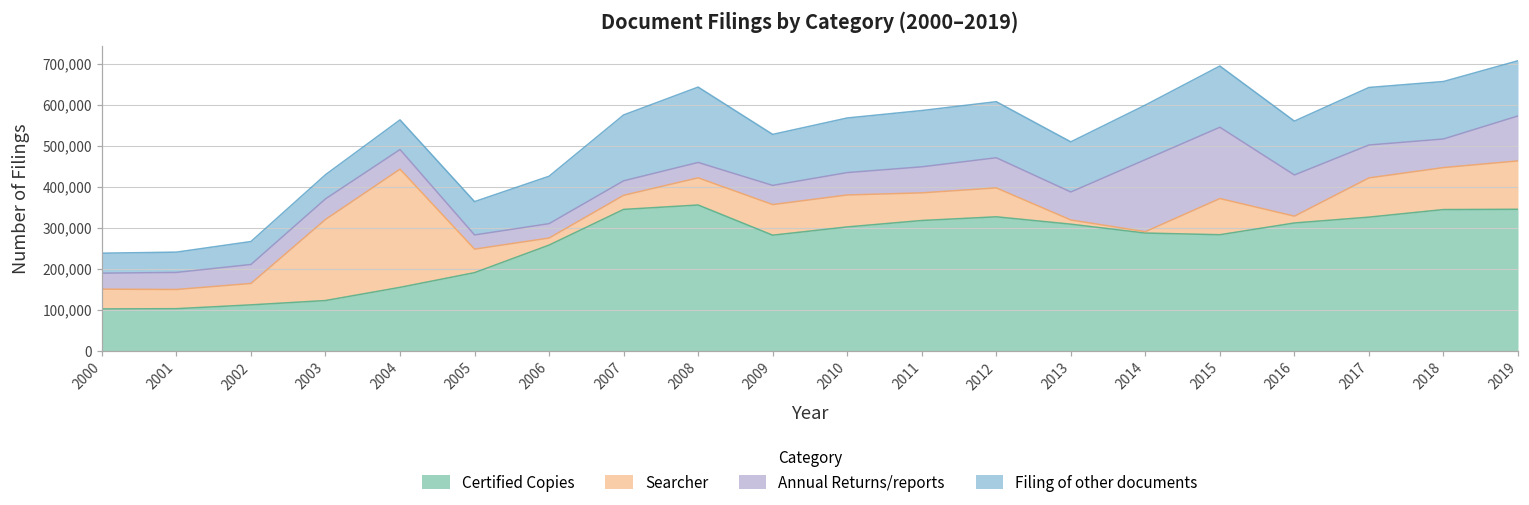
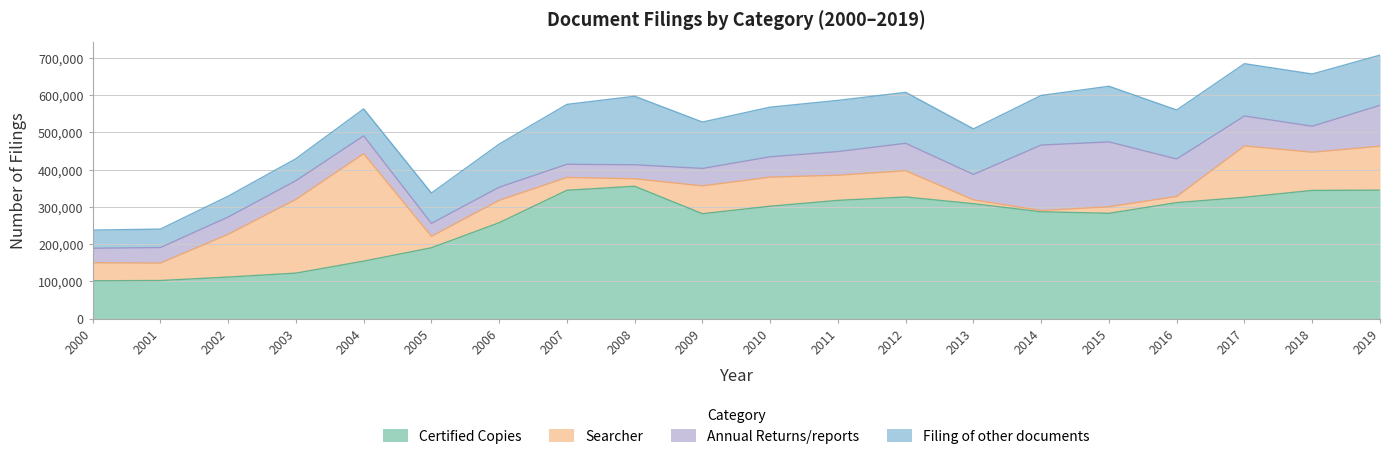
  {
    "Searcher": {
      "2000": "50,000",
      "2001": "50,000",
-     "2002": "50,000",
+     "2002": "110,000",
      "2003": "200,000",
      "2004": "290,000",
-     "2005": "60,000",
-     "2006": "20,000",
+     "2005": "30,000",
+     "2006": "60,000",
      "2007": "30,000",
-     "2008": "70,000",
+     "2008": "20,000",
      "2009": "70,000",
      "2010": "80,000",
      "2011": "70,000",
      "2012": "70,000",
      "2013": "10,000",
-     "2015": "90,000",
+     "2015": "20,000",
      "2016": "20,000",
-     "2017": "100,000",
+     "2017": "140,000",
      "2018": "100,000",
      "2019": "120,000"
    }
  }
